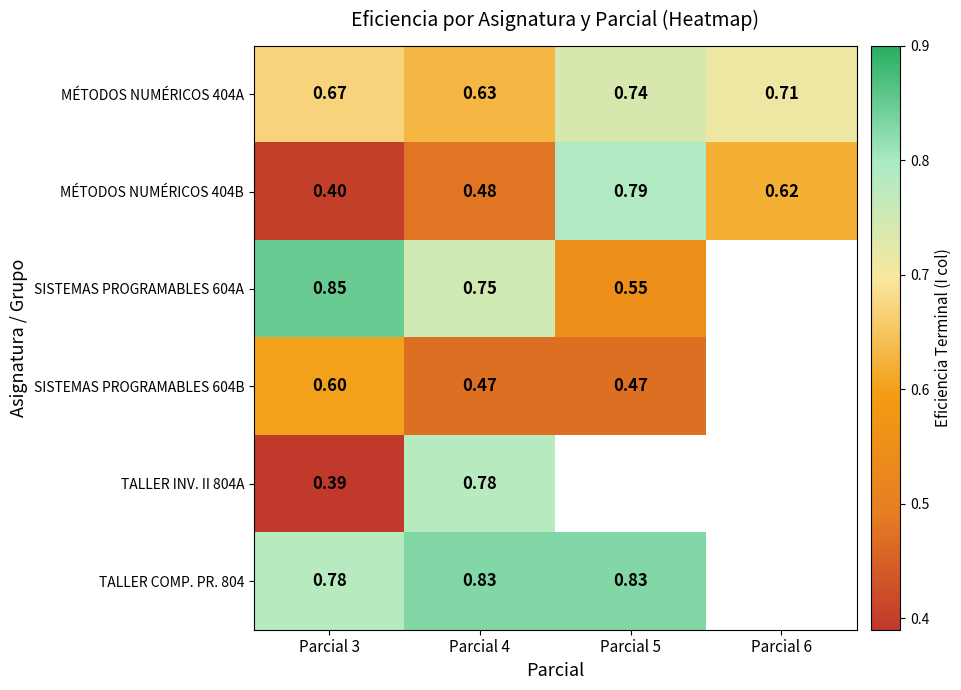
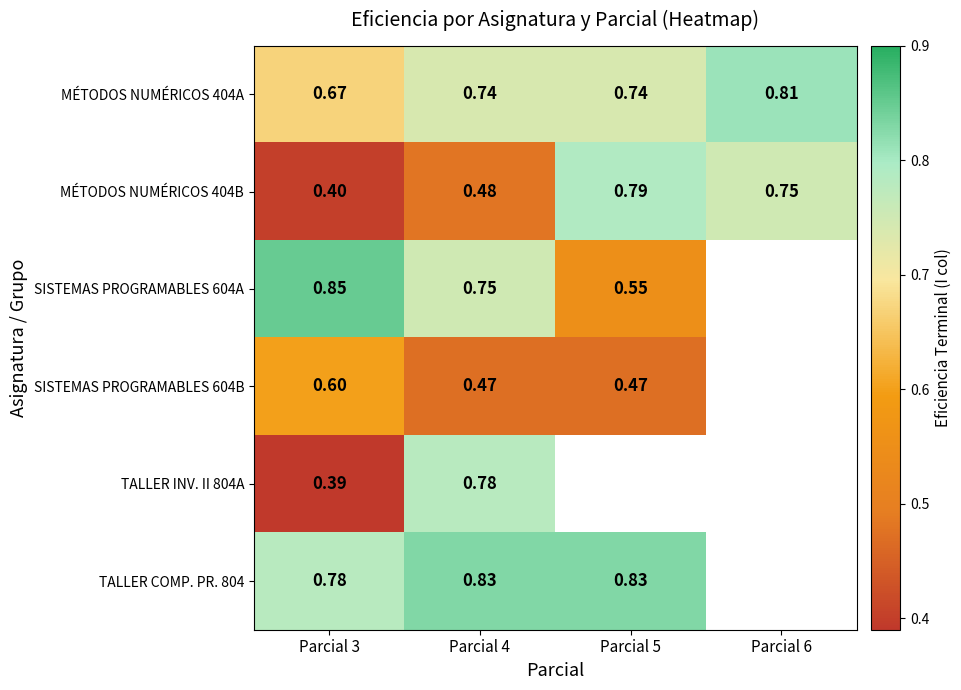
  {
    "MÉTODOS NUMÉRICOS 404A": {
      "Parcial 3": 0.67,
-     "Parcial 4": 0.63,
+     "Parcial 4": 0.74,
      "Parcial 5": 0.74,
-     "Parcial 6": 0.71
+     "Parcial 6": 0.81
    },
    "MÉTODOS NUMÉRICOS 404B": {
      "Parcial 3": 0.40,
      "Parcial 4": 0.48,
      "Parcial 5": 0.79,
-     "Parcial 6": 0.62
+     "Parcial 6": 0.75
    },
    "SISTEMAS PROGRAMABLES 604A": {
      "Parcial 3": 0.85,
      "Parcial 4": 0.75,
      "Parcial 5": 0.55
    },
    "SISTEMAS PROGRAMABLES 604B": {
      "Parcial 3": 0.60,
      "Parcial 4": 0.47,
      "Parcial 5": 0.47
    },
    "TALLER INV. II 804A": {
      "Parcial 3": 0.39,
      "Parcial 4": 0.78
    },
    "TALLER COMP. PR. 804": {
      "Parcial 3": 0.78,
      "Parcial 4": 0.83,
      "Parcial 5": 0.83
    }
  }
